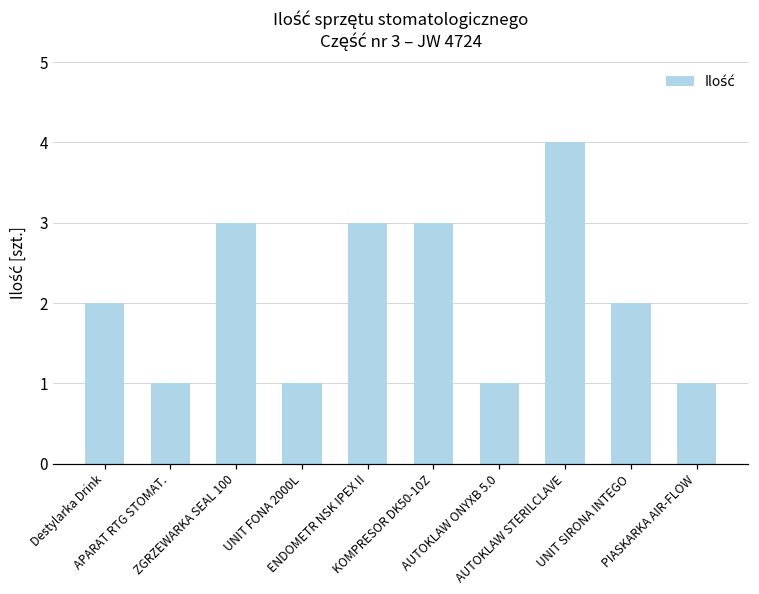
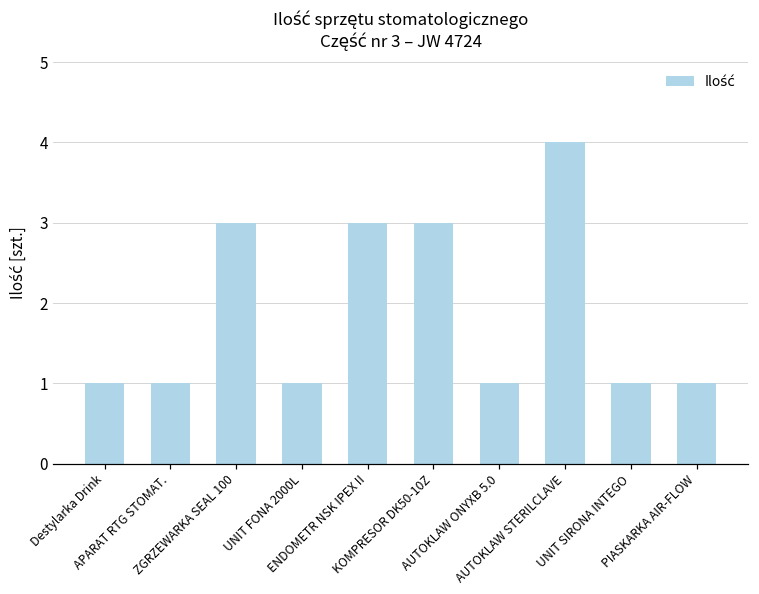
  {
-   "Destylarka Drink": 2,
+   "Destylarka Drink": 1,
    "APARAT RTG STOMAT.": 1,
    "ZGRZEWARKA SEAL 100": 3,
    "UNIT FONA 2000L": 1,
    "ENDOMETR NSK IPEX II": 3,
    "KOMPRESOR DK50-10Z": 3,
    "AUTOKLAW ONYXB 5.0": 1,
    "AUTOKLAW STERILCLAVE": 4,
-   "UNIT SIRONA INTEGO": 2,
+   "UNIT SIRONA INTEGO": 1,
    "PIASKARKA AIR-FLOW": 1
  }
